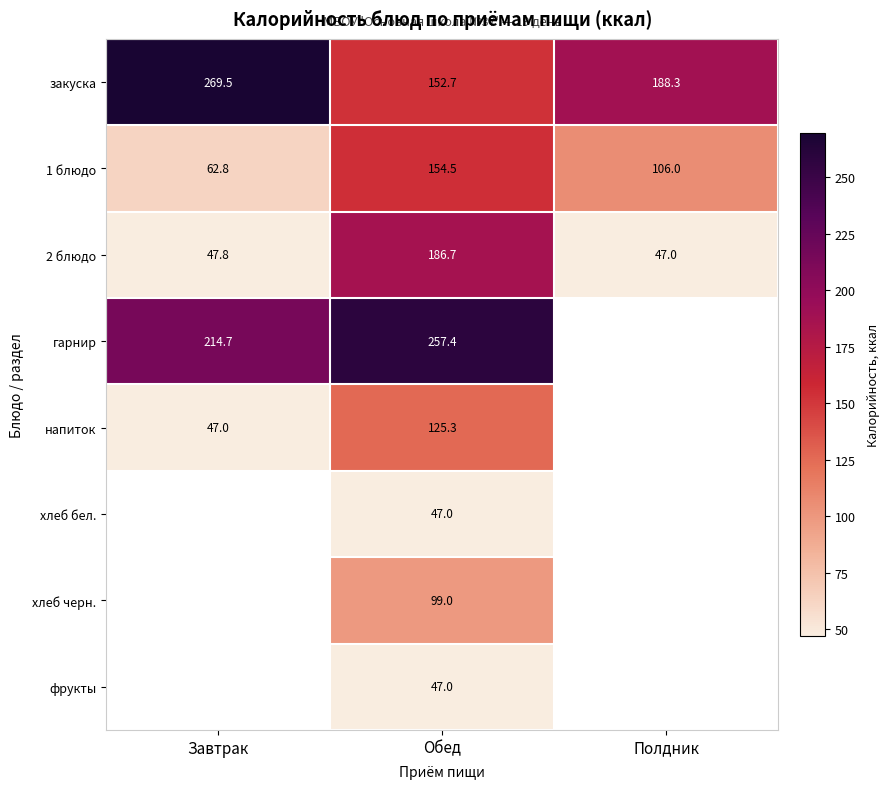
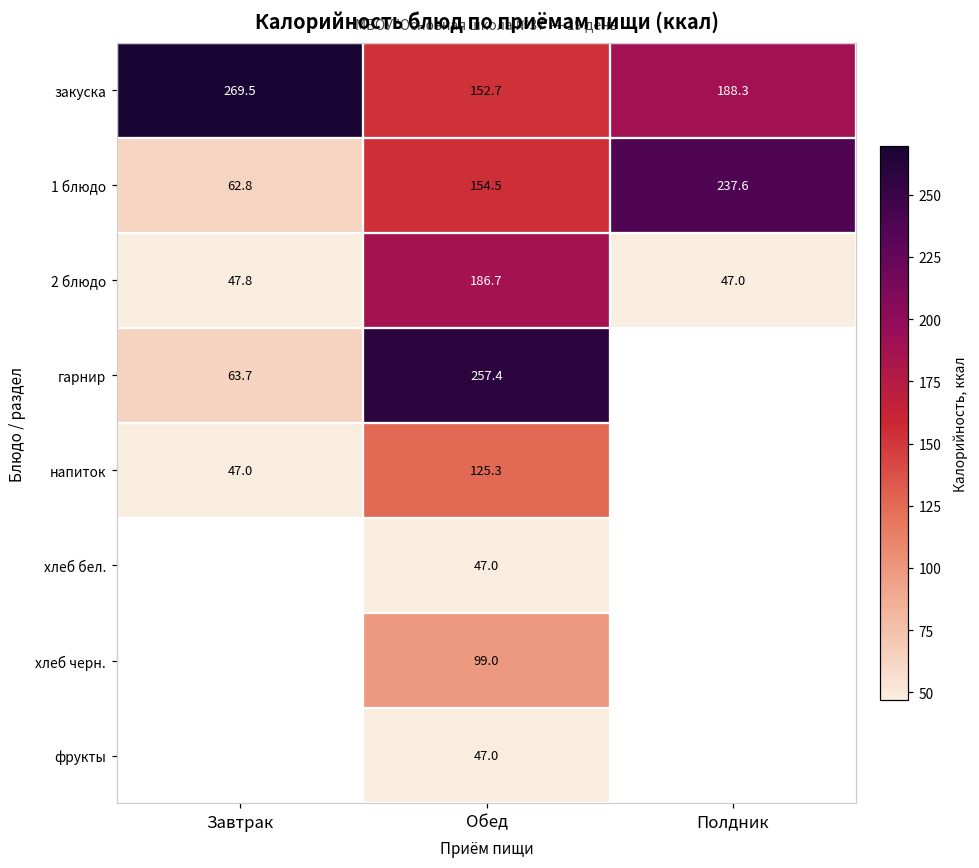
  {
    "закуска": {
      "Завтрак": 269.5,
      "Обед": 152.7,
      "Полдник": 188.3
    },
    "1 блюдо": {
      "Завтрак": 62.8,
      "Обед": 154.5,
-     "Полдник": 106.0
+     "Полдник": 237.6
    },
    "2 блюдо": {
      "Завтрак": 47.8,
      "Обед": 186.7,
      "Полдник": 47.0
    },
    "гарнир": {
-     "Завтрак": 214.7,
+     "Завтрак": 63.7,
      "Обед": 257.4
    },
    "напиток": {
      "Завтрак": 47.0,
      "Обед": 125.3
    },
    "хлеб бел.": {
      "Обед": 47.0
    },
    "хлеб черн.": {
      "Обед": 99.0
    },
    "фрукты": {
      "Обед": 47.0
    }
  }
